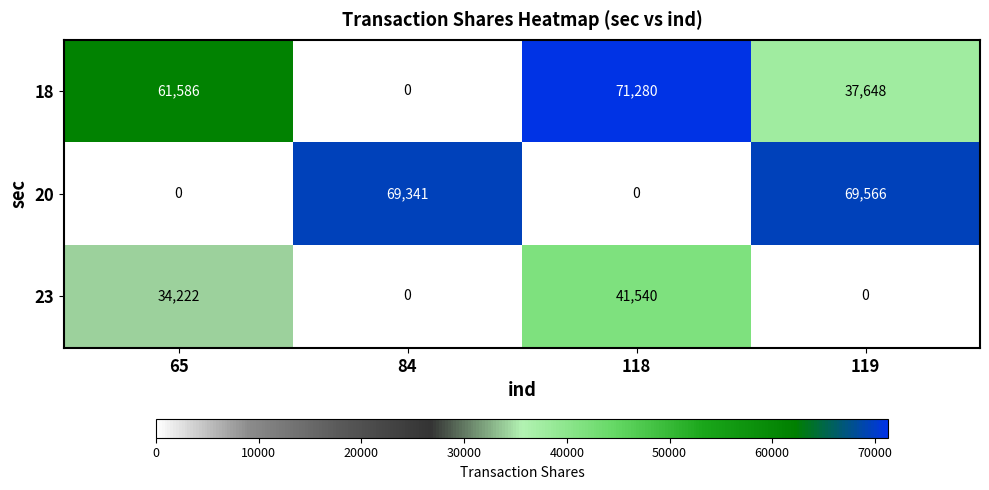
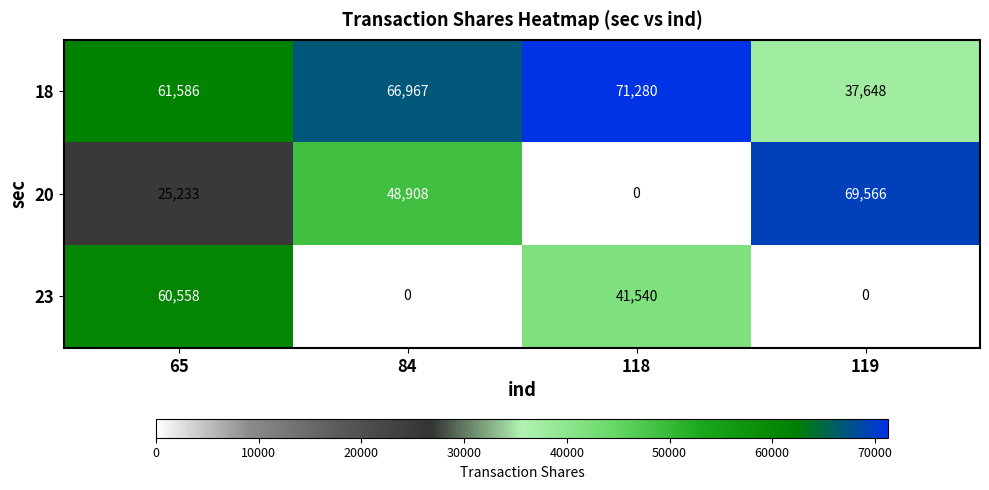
  {
    "18": {
      "65": "61,586",
-     "84": "0",
+     "84": "66,967",
      "118": "71,280",
      "119": "37,648"
    },
    "20": {
-     "65": "0",
-     "84": "69,341",
+     "65": "25,233",
+     "84": "48,908",
      "118": "0",
      "119": "69,566"
    },
    "23": {
-     "65": "34,222",
+     "65": "60,558",
      "84": "0",
      "118": "41,540",
      "119": "0"
    }
  }
